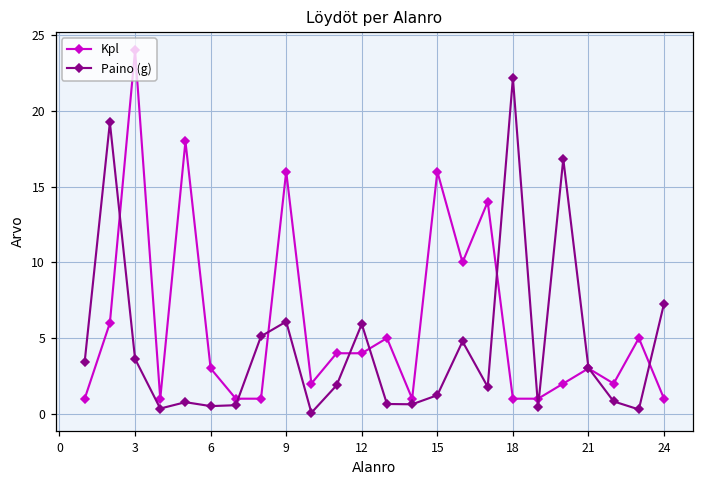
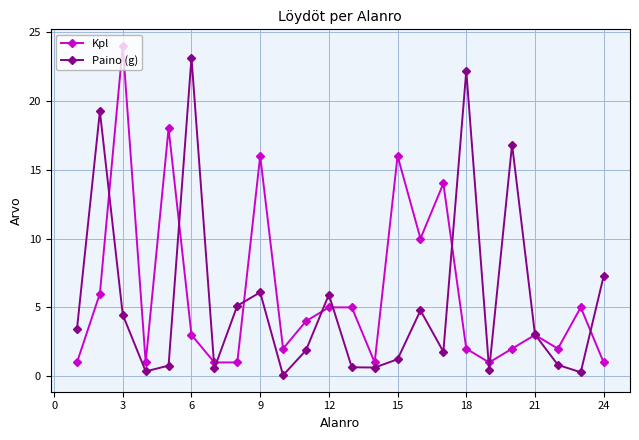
  {
    "Kpl": {
      "6": 3,
      "9": 16,
-     "12": 4,
+     "12": 5,
      "15": 16,
-     "18": 1,
+     "18": 2,
      "24": 1
    },
    "Paino (g)": {
-     "3": 3.6,
-     "6": 0.5,
+     "3": 4.5,
+     "6": 23.1,
      "9": 6.1,
      "12": 5.9,
      "15": 1.2,
      "18": 22.2,
      "24": 7.3
    }
  }
